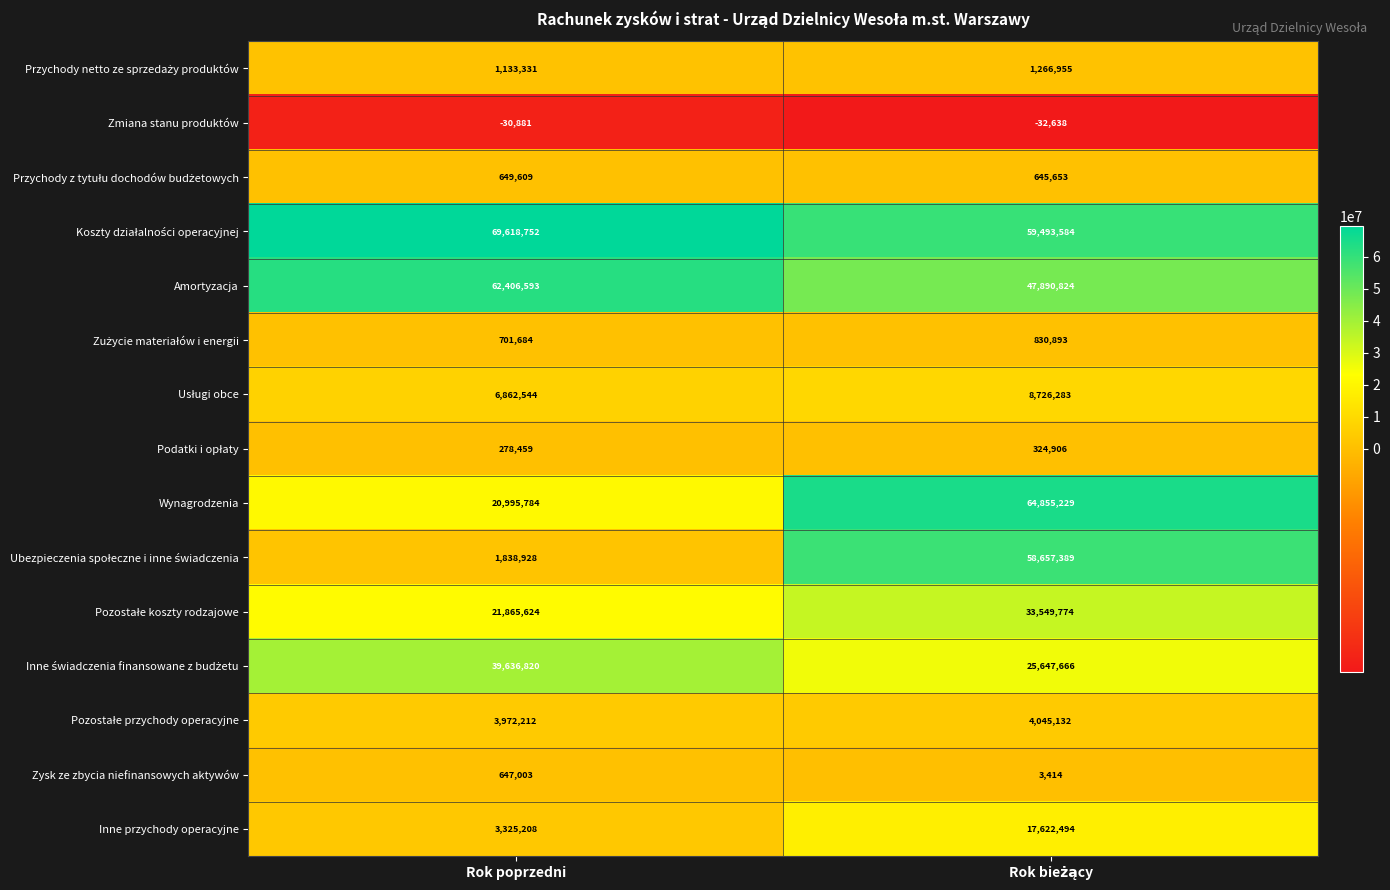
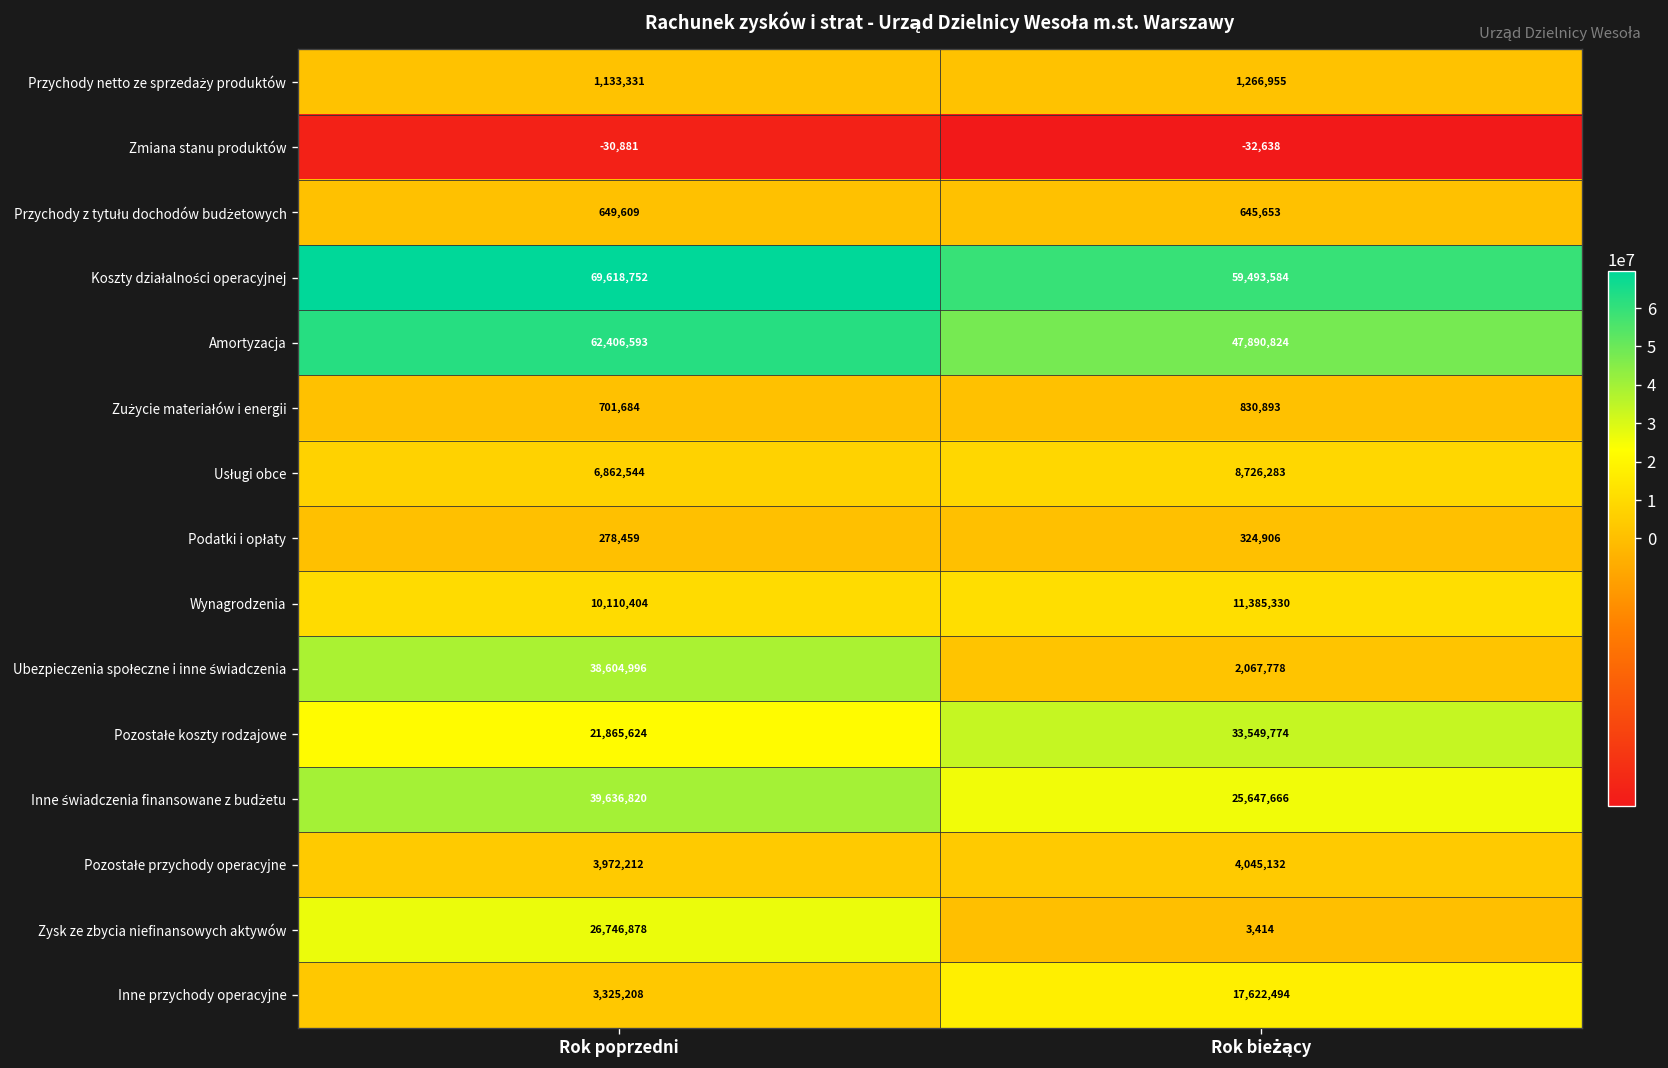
  {
    "Przychody netto ze sprzedaży produktów": {
      "Rok poprzedni": "1,133,331",
      "Rok bieżący": "1,266,955"
    },
    "Zmiana stanu produktów": {
      "Rok poprzedni": "-30,881",
      "Rok bieżący": "-32,638"
    },
    "Przychody z tytułu dochodów budżetowych": {
      "Rok poprzedni": "649,609",
      "Rok bieżący": "645,653"
    },
    "Koszty działalności operacyjnej": {
      "Rok poprzedni": "69,618,752",
      "Rok bieżący": "59,493,584"
    },
    "Amortyzacja": {
      "Rok poprzedni": "62,406,593",
      "Rok bieżący": "47,890,824"
    },
    "Zużycie materiałów i energii": {
      "Rok poprzedni": "701,684",
      "Rok bieżący": "830,893"
    },
    "Usługi obce": {
      "Rok poprzedni": "6,862,544",
      "Rok bieżący": "8,726,283"
    },
    "Podatki i opłaty": {
      "Rok poprzedni": "278,459",
      "Rok bieżący": "324,906"
    },
    "Wynagrodzenia": {
-     "Rok poprzedni": "20,995,784",
-     "Rok bieżący": "64,855,229"
+     "Rok poprzedni": "10,110,404",
+     "Rok bieżący": "11,385,330"
    },
    "Ubezpieczenia społeczne i inne świadczenia": {
-     "Rok poprzedni": "1,838,928",
-     "Rok bieżący": "58,657,389"
+     "Rok poprzedni": "38,604,996",
+     "Rok bieżący": "2,067,778"
    },
    "Pozostałe koszty rodzajowe": {
      "Rok poprzedni": "21,865,624",
      "Rok bieżący": "33,549,774"
    },
    "Inne świadczenia finansowane z budżetu": {
      "Rok poprzedni": "39,636,820",
      "Rok bieżący": "25,647,666"
    },
    "Pozostałe przychody operacyjne": {
      "Rok poprzedni": "3,972,212",
      "Rok bieżący": "4,045,132"
    },
    "Zysk ze zbycia niefinansowych aktywów": {
-     "Rok poprzedni": "647,003",
+     "Rok poprzedni": "26,746,878",
      "Rok bieżący": "3,414"
    },
    "Inne przychody operacyjne": {
      "Rok poprzedni": "3,325,208",
      "Rok bieżący": "17,622,494"
    }
  }
